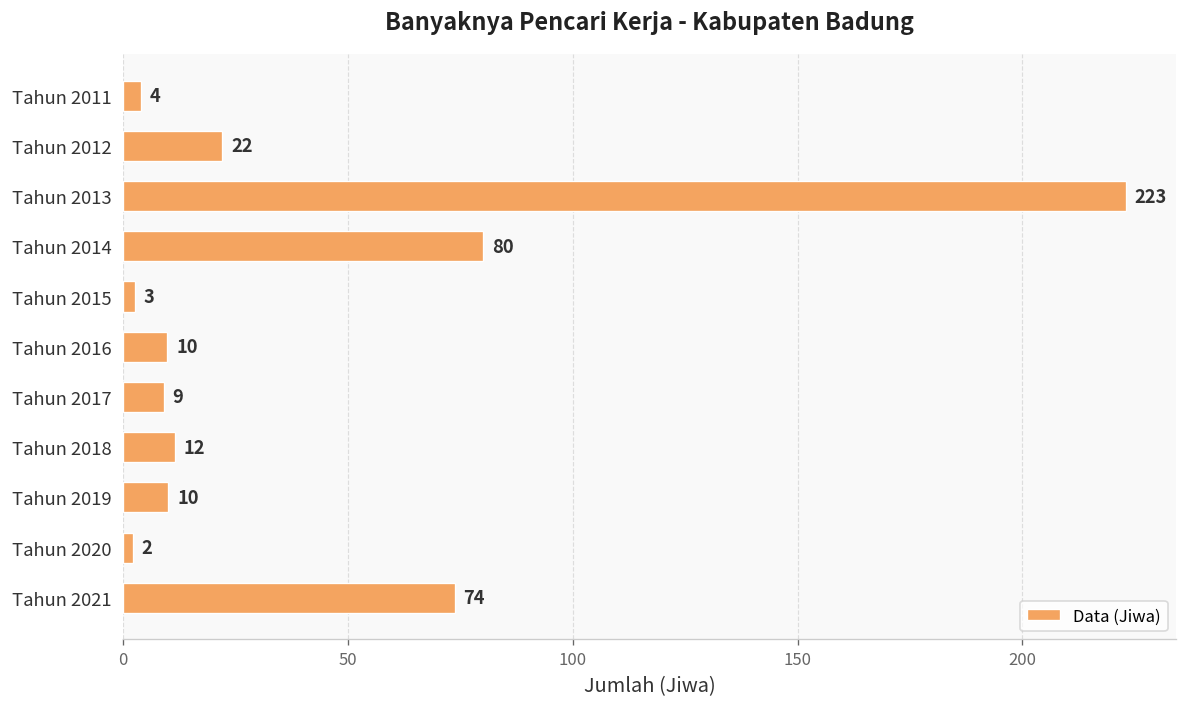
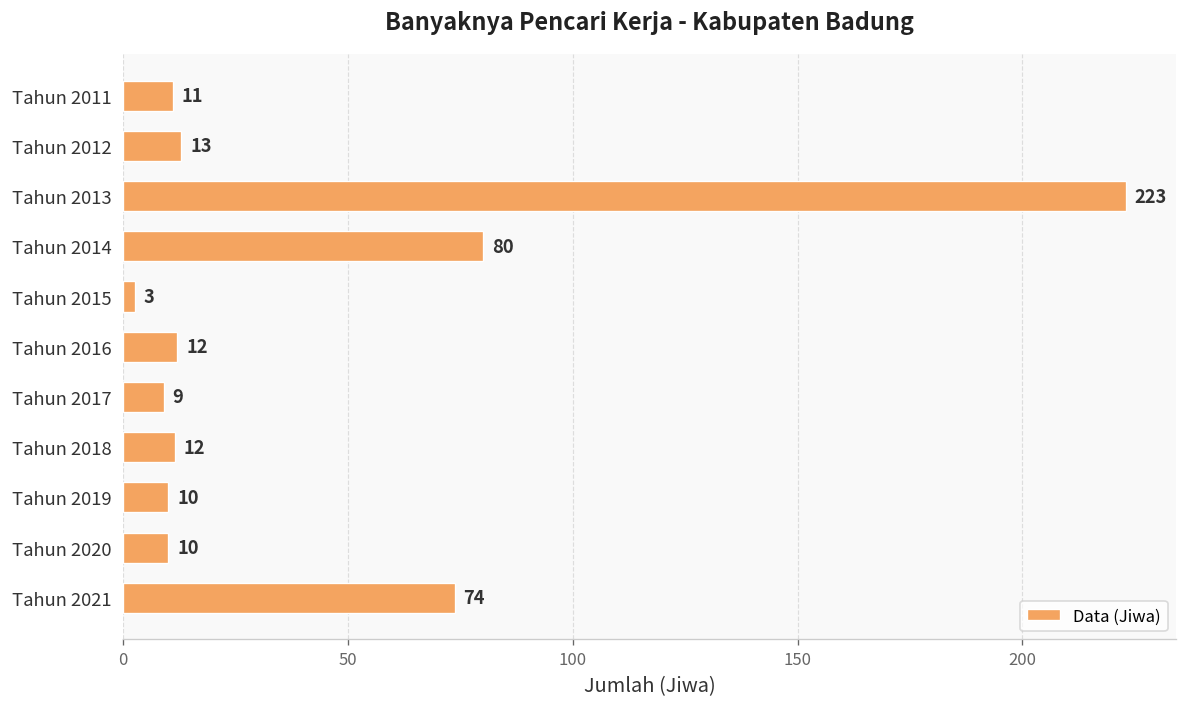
  {
-   "Tahun 2011": 4,
-   "Tahun 2012": 22,
+   "Tahun 2011": 11,
+   "Tahun 2012": 13,
    "Tahun 2013": 223,
    "Tahun 2014": 80,
    "Tahun 2015": 3,
-   "Tahun 2016": 10,
+   "Tahun 2016": 12,
    "Tahun 2017": 9,
    "Tahun 2018": 12,
    "Tahun 2019": 10,
-   "Tahun 2020": 2,
+   "Tahun 2020": 10,
    "Tahun 2021": 74
  }
